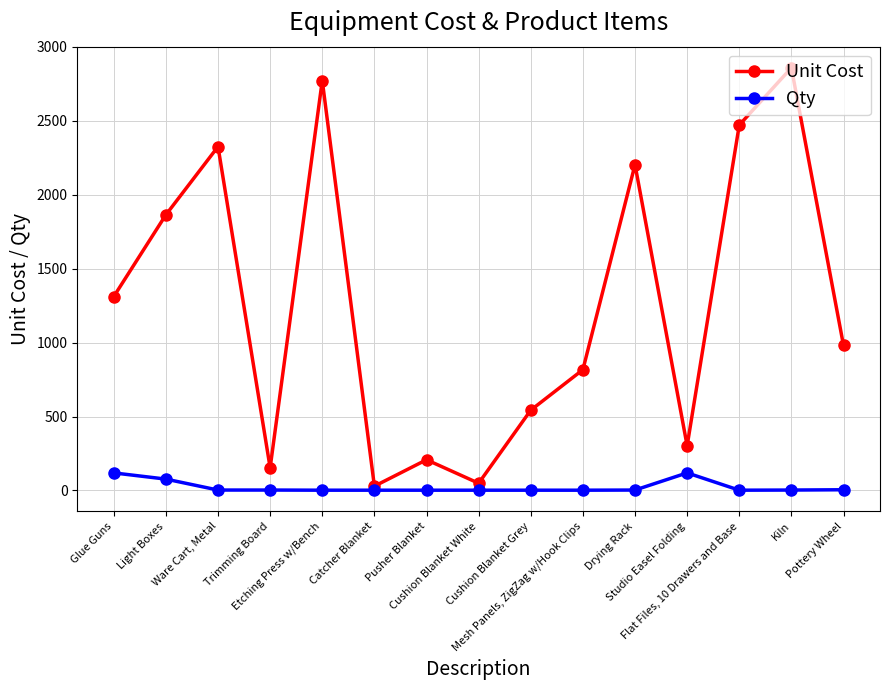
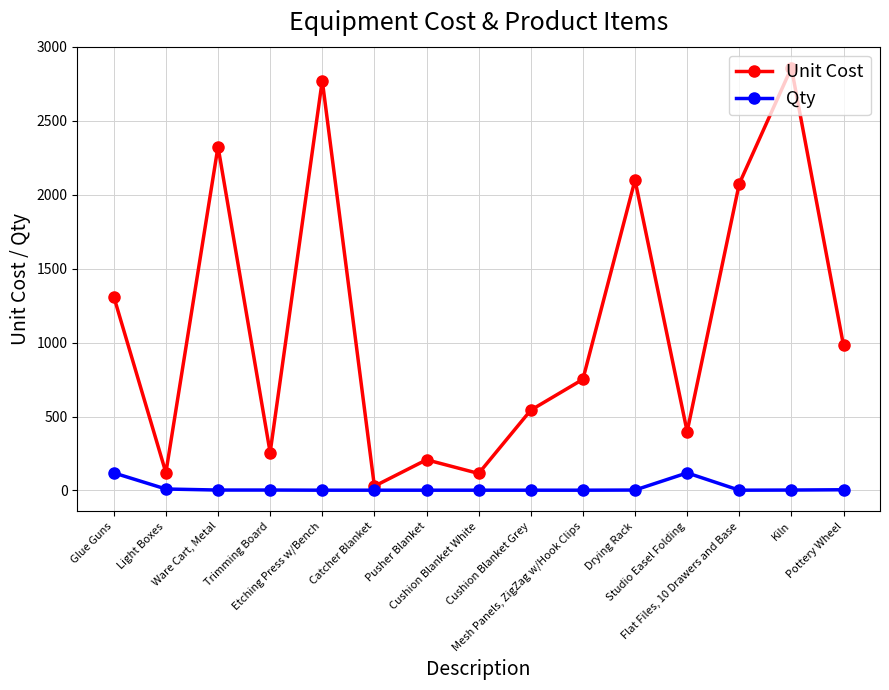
  {
    "Unit Cost": {
      "Glue Guns": 1310,
-     "Light Boxes": 1860,
+     "Light Boxes": 120,
      "Ware Cart, Metal": 2330,
-     "Trimming Board": 150,
+     "Trimming Board": 260,
      "Etching Press w/Bench": 2770,
      "Catcher Blanket": 30,
      "Pusher Blanket": 210,
-     "Cushion Blanket White": 50,
+     "Cushion Blanket White": 120,
      "Cushion Blanket Grey": 540,
-     "Mesh Panels, ZigZag w/Hook Clips": 820,
-     "Drying Rack": 2200,
-     "Studio Easel Folding": 300,
-     "Flat Files, 10 Drawers and Base": 2470,
+     "Mesh Panels, ZigZag w/Hook Clips": 750,
+     "Drying Rack": 2100,
+     "Studio Easel Folding": 400,
+     "Flat Files, 10 Drawers and Base": 2070,
      "Pottery Wheel": 980
    },
    "Qty": {
      "Glue Guns": 120,
-     "Light Boxes": 80,
+     "Light Boxes": 10,
      "Ware Cart, Metal": 0,
      "Trimming Board": 0,
      "Etching Press w/Bench": 0,
      "Catcher Blanket": 0,
      "Pusher Blanket": 0,
      "Cushion Blanket White": 0,
      "Cushion Blanket Grey": 0,
      "Mesh Panels, ZigZag w/Hook Clips": 0,
      "Drying Rack": 0,
      "Studio Easel Folding": 120,
      "Flat Files, 10 Drawers and Base": 0,
      "Kiln": 0,
      "Pottery Wheel": 10
    }
  }
